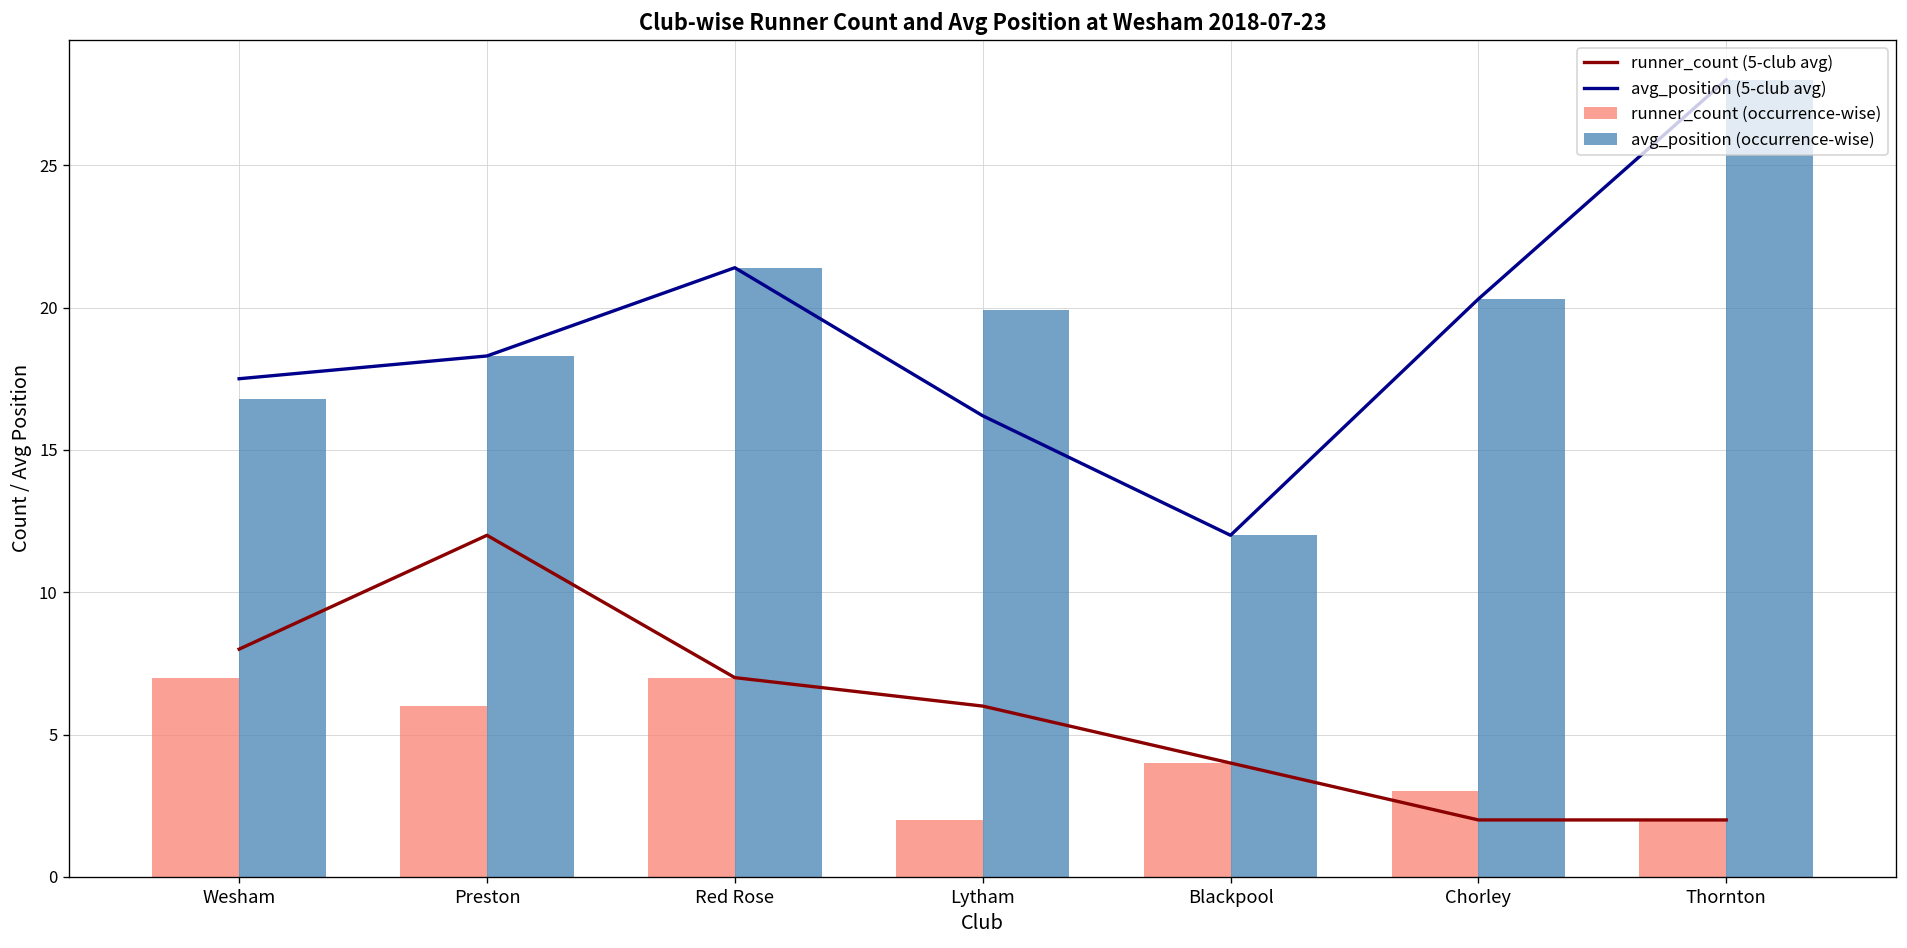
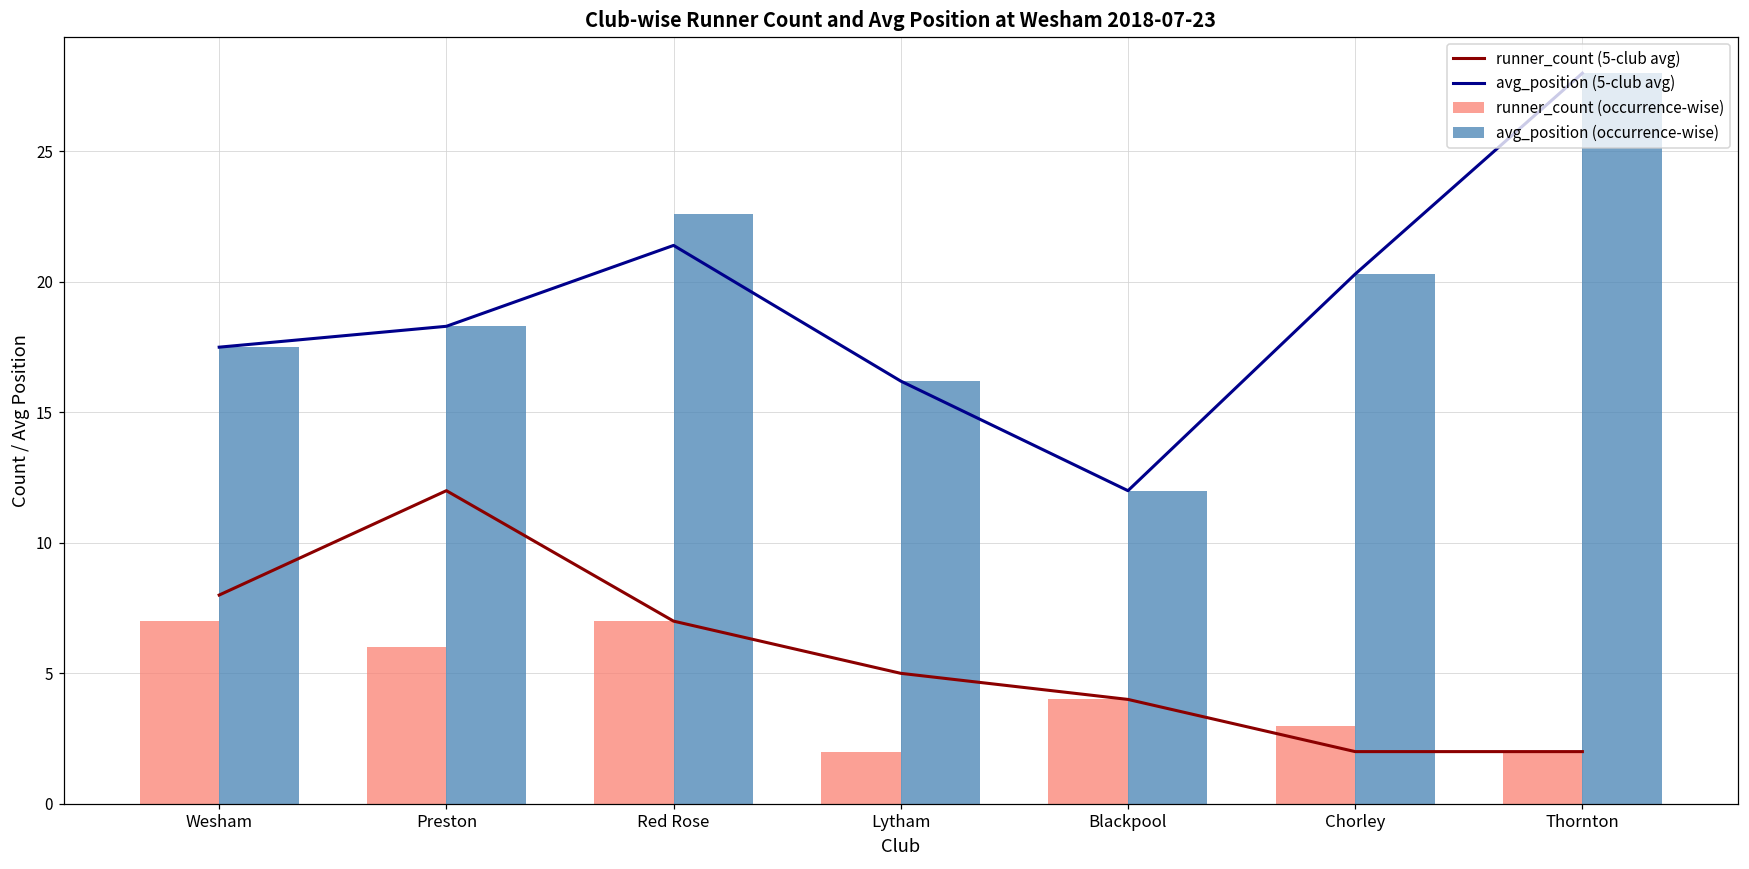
  {
    "runner_count (occurrence-wise)": {
      "Wesham": 7.0,
      "Preston": 6.0,
      "Red Rose": 7.0,
      "Lytham": 2.0,
      "Blackpool": 4.0,
      "Chorley": 3.0,
      "Thornton": 2.0
    },
    "runner_count (5-club avg)": {
      "Wesham": 8,
      "Preston": 12,
      "Red Rose": 7,
-     "Lytham": 6,
+     "Lytham": 5,
      "Blackpool": 4,
      "Chorley": 2,
      "Thornton": 2
    },
    "avg_position (5-club avg)": {
      "Wesham": 17.5,
      "Preston": 18.3,
      "Red Rose": 21.4,
      "Lytham": 16.2,
      "Blackpool": 12.0,
      "Chorley": 20.3
    },
    "avg_position (occurrence-wise)": {
-     "Wesham": 16.8,
+     "Wesham": 17.5,
      "Preston": 18.3,
-     "Red Rose": 21.4,
-     "Lytham": 19.9,
+     "Red Rose": 22.6,
+     "Lytham": 16.2,
      "Blackpool": 12.0,
      "Chorley": 20.3
    }
  }
